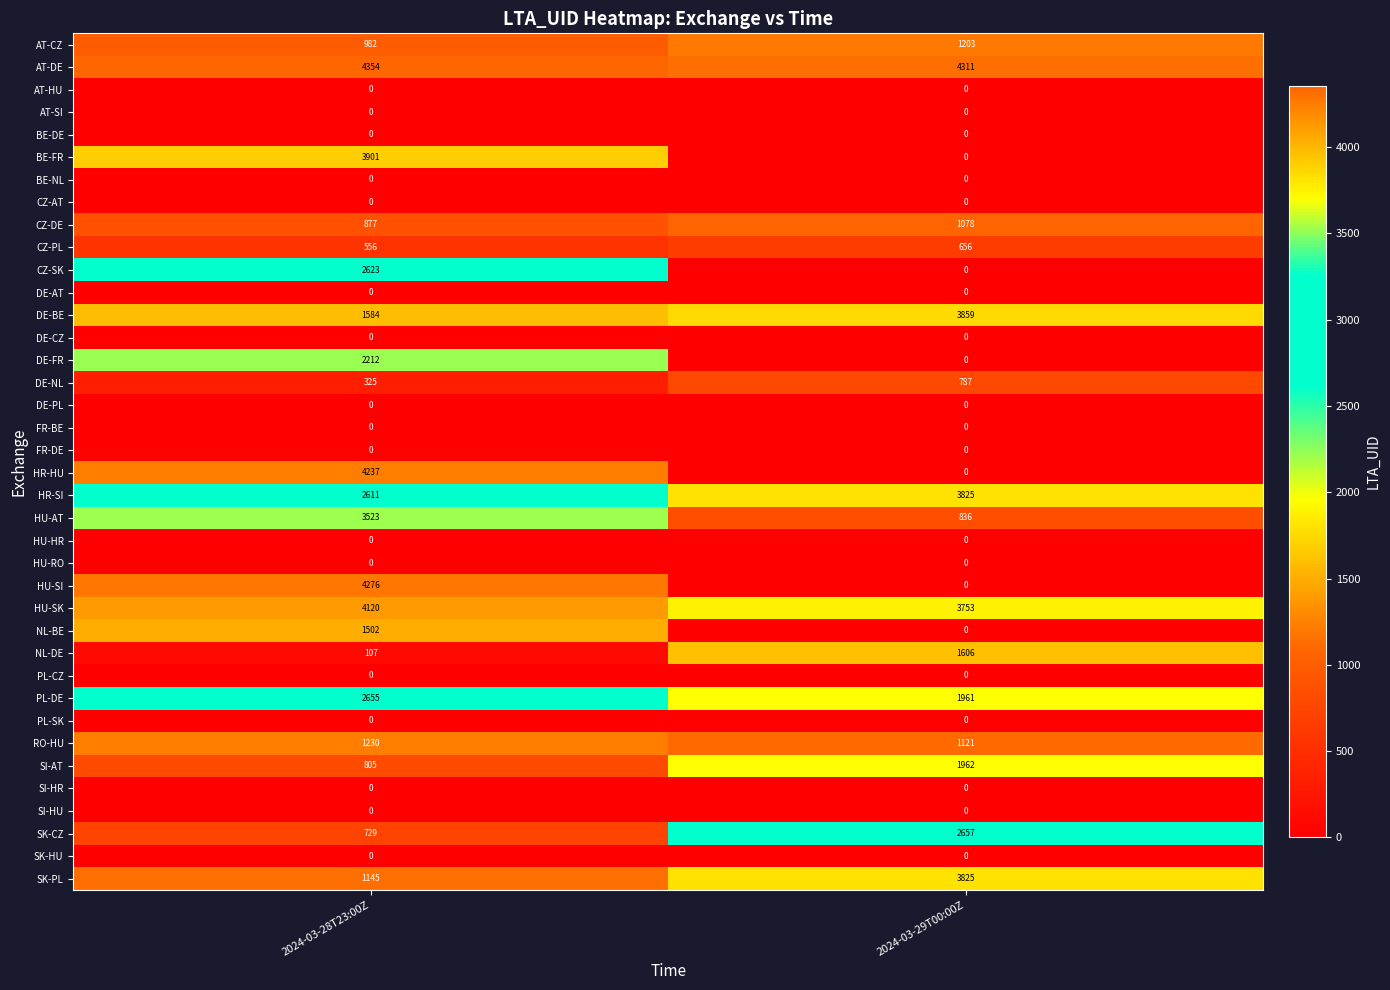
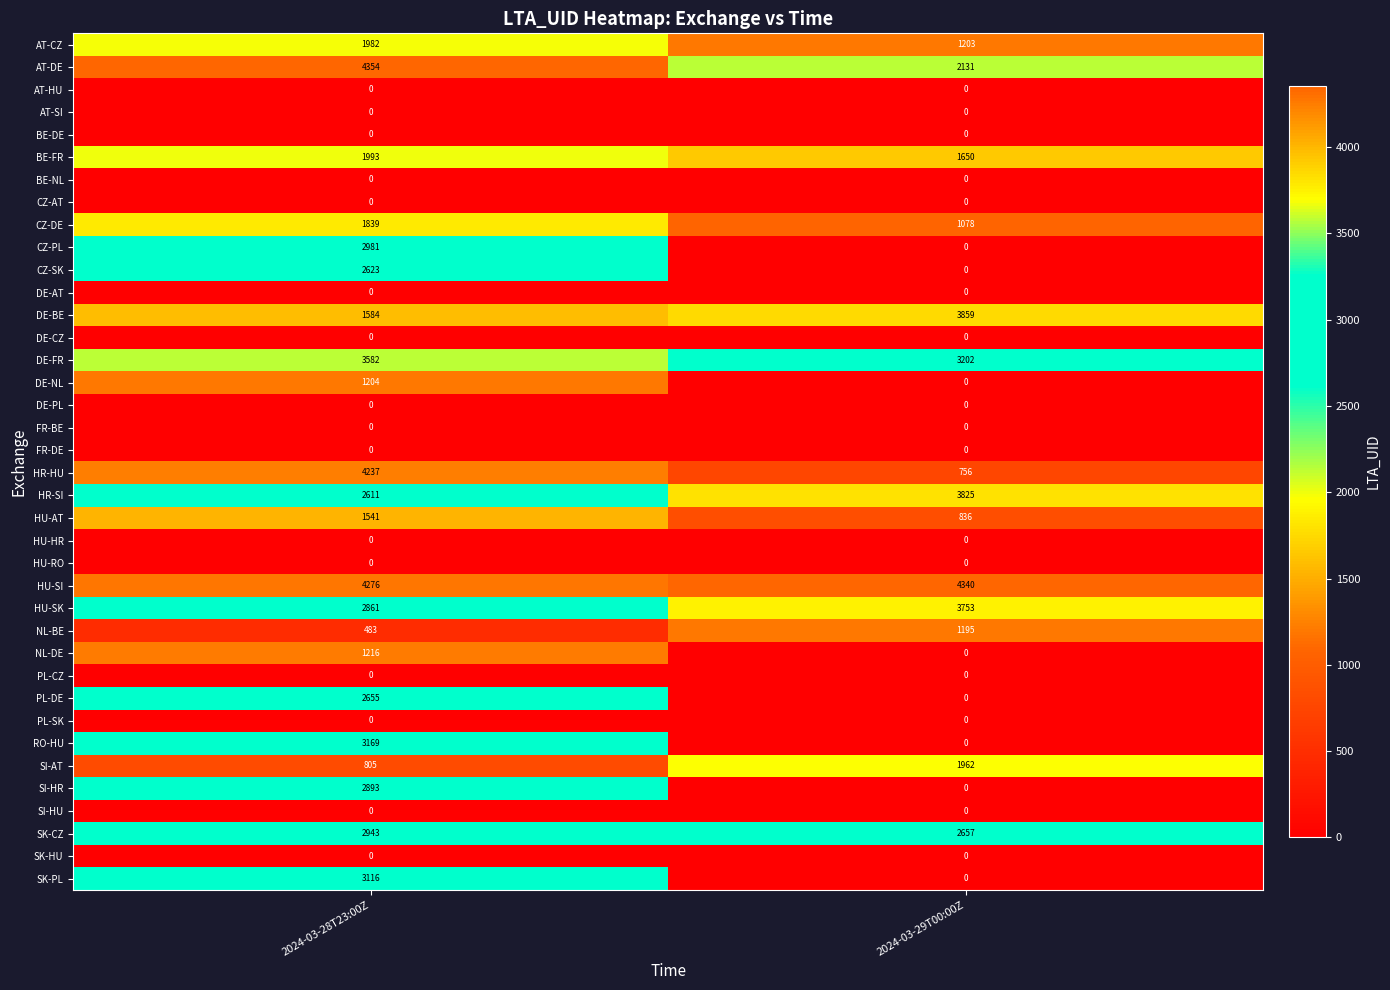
  {
    "AT-CZ": {
-     "2024-03-28T23:00Z": 982,
+     "2024-03-28T23:00Z": 1982,
      "2024-03-29T00:00Z": 1203
    },
    "AT-DE": {
      "2024-03-28T23:00Z": 4354,
-     "2024-03-29T00:00Z": 4311
+     "2024-03-29T00:00Z": 2131
    },
    "AT-HU": {
      "2024-03-28T23:00Z": 0,
      "2024-03-29T00:00Z": 0
    },
    "AT-SI": {
      "2024-03-28T23:00Z": 0,
      "2024-03-29T00:00Z": 0
    },
    "BE-DE": {
      "2024-03-28T23:00Z": 0,
      "2024-03-29T00:00Z": 0
    },
    "BE-FR": {
-     "2024-03-28T23:00Z": 3901,
-     "2024-03-29T00:00Z": 0
+     "2024-03-28T23:00Z": 1993,
+     "2024-03-29T00:00Z": 1650
    },
    "BE-NL": {
      "2024-03-28T23:00Z": 0,
      "2024-03-29T00:00Z": 0
    },
    "CZ-AT": {
      "2024-03-28T23:00Z": 0,
      "2024-03-29T00:00Z": 0
    },
    "CZ-DE": {
-     "2024-03-28T23:00Z": 877,
+     "2024-03-28T23:00Z": 1839,
      "2024-03-29T00:00Z": 1078
    },
    "CZ-PL": {
-     "2024-03-28T23:00Z": 556,
-     "2024-03-29T00:00Z": 656
+     "2024-03-28T23:00Z": 2981,
+     "2024-03-29T00:00Z": 0
    },
    "CZ-SK": {
      "2024-03-28T23:00Z": 2623,
      "2024-03-29T00:00Z": 0
    },
    "DE-AT": {
      "2024-03-28T23:00Z": 0,
      "2024-03-29T00:00Z": 0
    },
    "DE-BE": {
      "2024-03-28T23:00Z": 1584,
      "2024-03-29T00:00Z": 3859
    },
    "DE-CZ": {
      "2024-03-28T23:00Z": 0,
      "2024-03-29T00:00Z": 0
    },
    "DE-FR": {
-     "2024-03-28T23:00Z": 2212,
-     "2024-03-29T00:00Z": 0
+     "2024-03-28T23:00Z": 3582,
+     "2024-03-29T00:00Z": 3202
    },
    "DE-NL": {
-     "2024-03-28T23:00Z": 325,
-     "2024-03-29T00:00Z": 787
+     "2024-03-28T23:00Z": 1204,
+     "2024-03-29T00:00Z": 0
    },
    "DE-PL": {
      "2024-03-28T23:00Z": 0,
      "2024-03-29T00:00Z": 0
    },
    "FR-BE": {
      "2024-03-28T23:00Z": 0,
      "2024-03-29T00:00Z": 0
    },
    "FR-DE": {
      "2024-03-28T23:00Z": 0,
      "2024-03-29T00:00Z": 0
    },
    "HR-HU": {
      "2024-03-28T23:00Z": 4237,
-     "2024-03-29T00:00Z": 0
+     "2024-03-29T00:00Z": 756
    },
    "HR-SI": {
      "2024-03-28T23:00Z": 2611,
      "2024-03-29T00:00Z": 3825
    },
    "HU-AT": {
-     "2024-03-28T23:00Z": 3523,
+     "2024-03-28T23:00Z": 1541,
      "2024-03-29T00:00Z": 836
    },
    "HU-HR": {
      "2024-03-28T23:00Z": 0,
      "2024-03-29T00:00Z": 0
    },
    "HU-RO": {
      "2024-03-28T23:00Z": 0,
      "2024-03-29T00:00Z": 0
    },
    "HU-SI": {
      "2024-03-28T23:00Z": 4276,
-     "2024-03-29T00:00Z": 0
+     "2024-03-29T00:00Z": 4340
    },
    "HU-SK": {
-     "2024-03-28T23:00Z": 4120,
+     "2024-03-28T23:00Z": 2861,
      "2024-03-29T00:00Z": 3753
    },
    "NL-BE": {
-     "2024-03-28T23:00Z": 1502,
-     "2024-03-29T00:00Z": 0
+     "2024-03-28T23:00Z": 483,
+     "2024-03-29T00:00Z": 1195
    },
    "NL-DE": {
-     "2024-03-28T23:00Z": 107,
-     "2024-03-29T00:00Z": 1606
+     "2024-03-28T23:00Z": 1216,
+     "2024-03-29T00:00Z": 0
    },
    "PL-CZ": {
      "2024-03-28T23:00Z": 0,
      "2024-03-29T00:00Z": 0
    },
    "PL-DE": {
      "2024-03-28T23:00Z": 2655,
-     "2024-03-29T00:00Z": 1961
+     "2024-03-29T00:00Z": 0
    },
    "PL-SK": {
      "2024-03-28T23:00Z": 0,
      "2024-03-29T00:00Z": 0
    },
    "RO-HU": {
-     "2024-03-28T23:00Z": 1230,
-     "2024-03-29T00:00Z": 1121
+     "2024-03-28T23:00Z": 3169,
+     "2024-03-29T00:00Z": 0
    },
    "SI-AT": {
      "2024-03-28T23:00Z": 805,
      "2024-03-29T00:00Z": 1962
    },
    "SI-HR": {
-     "2024-03-28T23:00Z": 0,
+     "2024-03-28T23:00Z": 2893,
      "2024-03-29T00:00Z": 0
    },
    "SI-HU": {
      "2024-03-28T23:00Z": 0,
      "2024-03-29T00:00Z": 0
    },
    "SK-CZ": {
-     "2024-03-28T23:00Z": 729,
+     "2024-03-28T23:00Z": 2943,
      "2024-03-29T00:00Z": 2657
    },
    "SK-HU": {
      "2024-03-28T23:00Z": 0,
      "2024-03-29T00:00Z": 0
    },
    "SK-PL": {
-     "2024-03-28T23:00Z": 1145,
-     "2024-03-29T00:00Z": 3825
+     "2024-03-28T23:00Z": 3116,
+     "2024-03-29T00:00Z": 0
    }
  }
